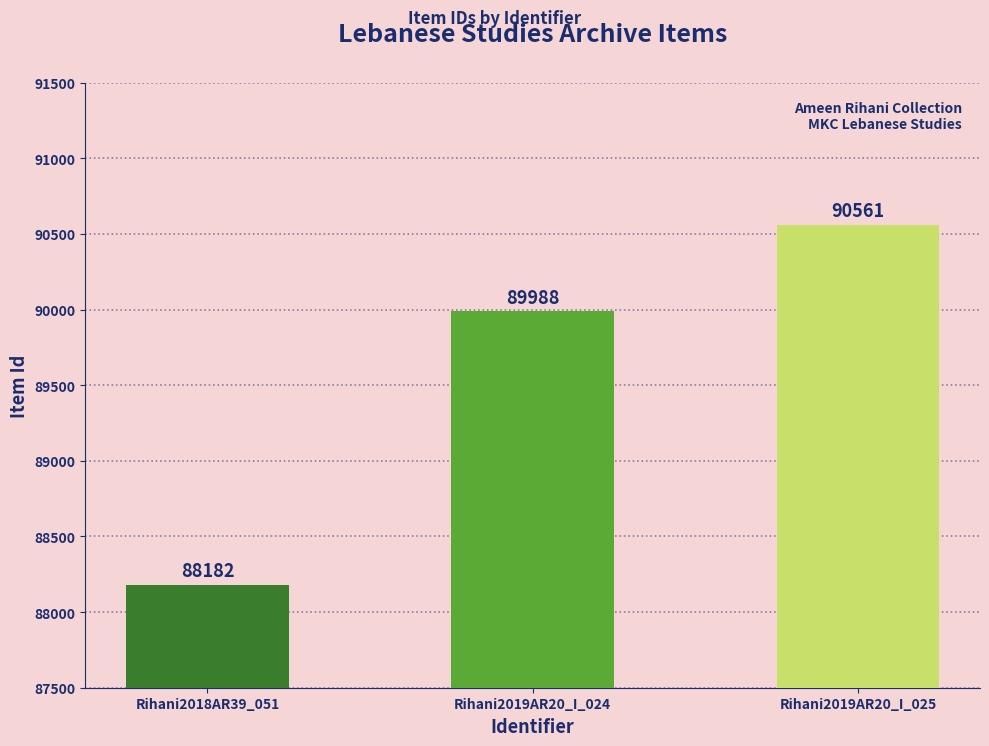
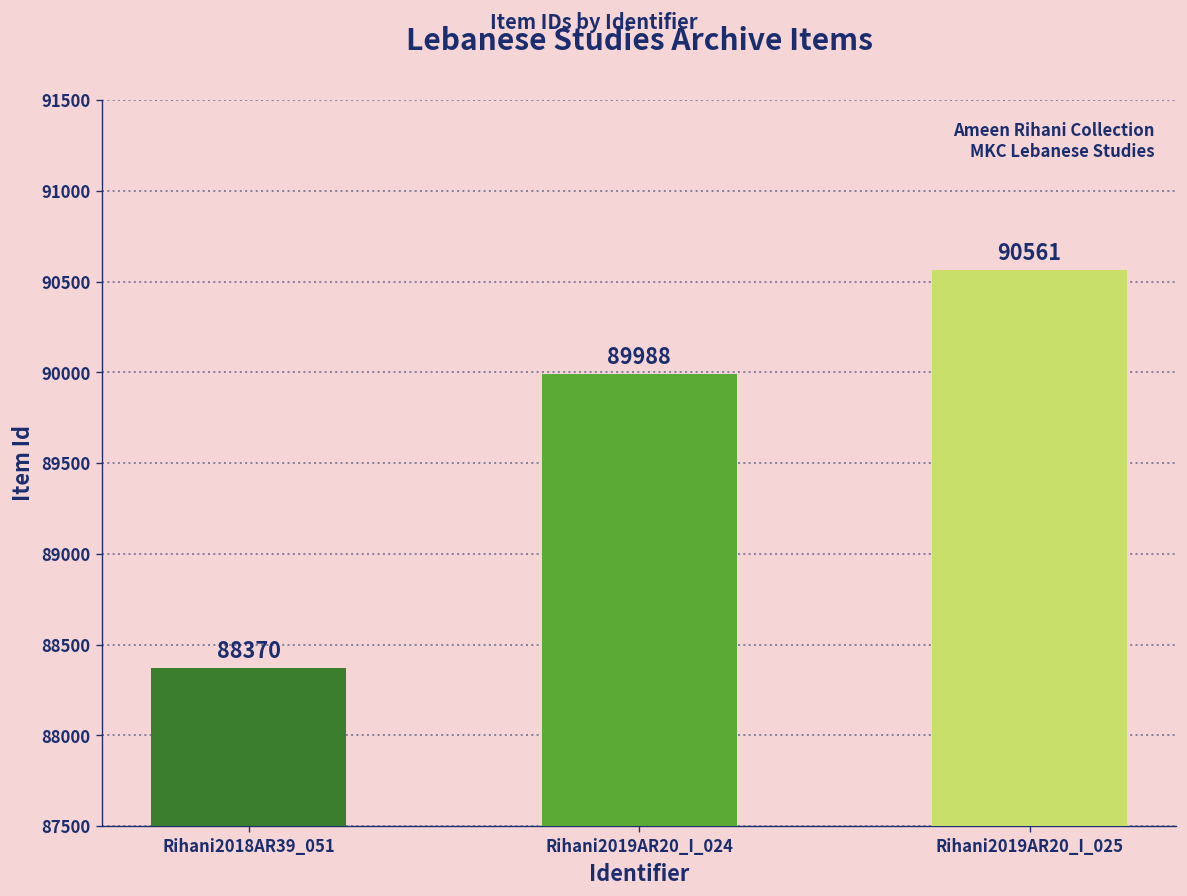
  {
-   "Rihani2018AR39_051": 88182,
+   "Rihani2018AR39_051": 88370,
    "Rihani2019AR20_I_024": 89988,
    "Rihani2019AR20_I_025": 90561
  }
